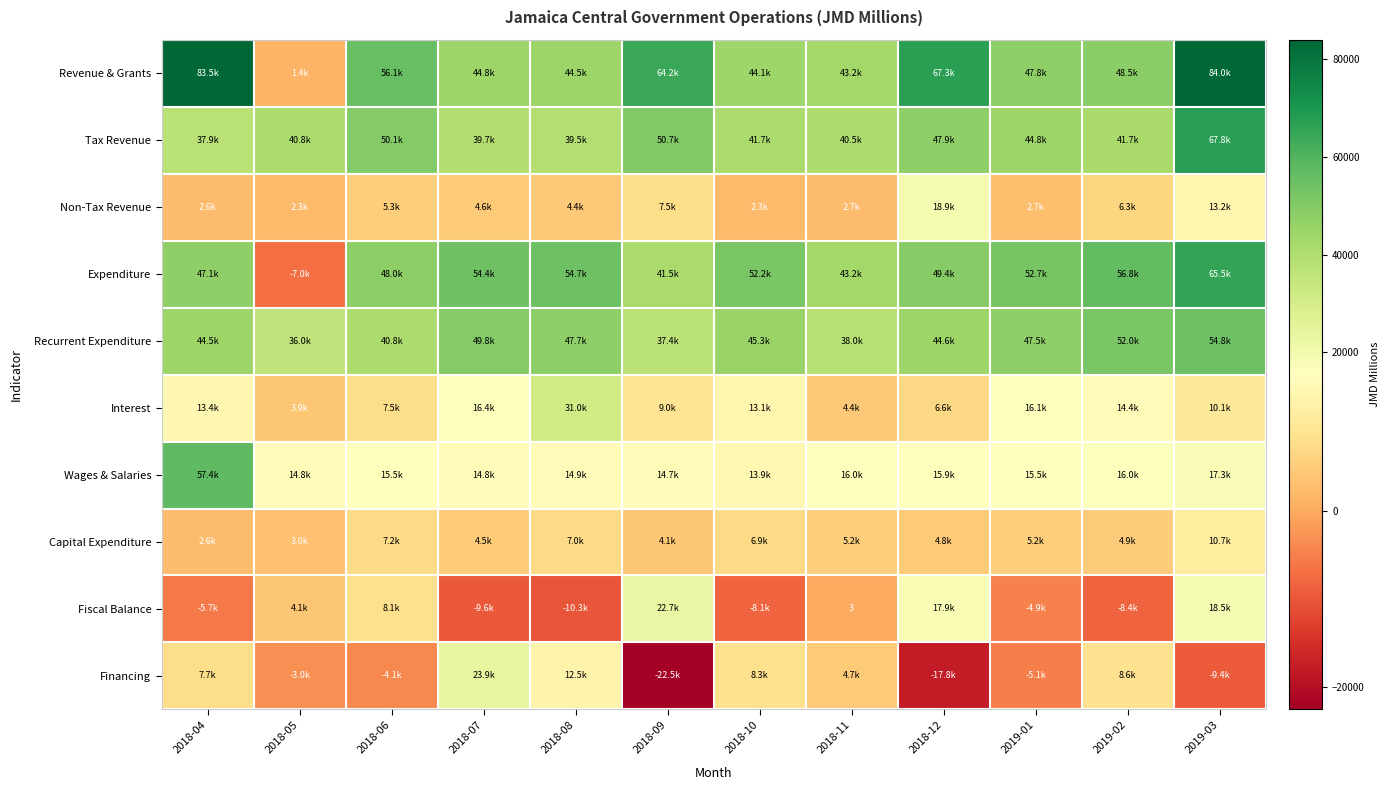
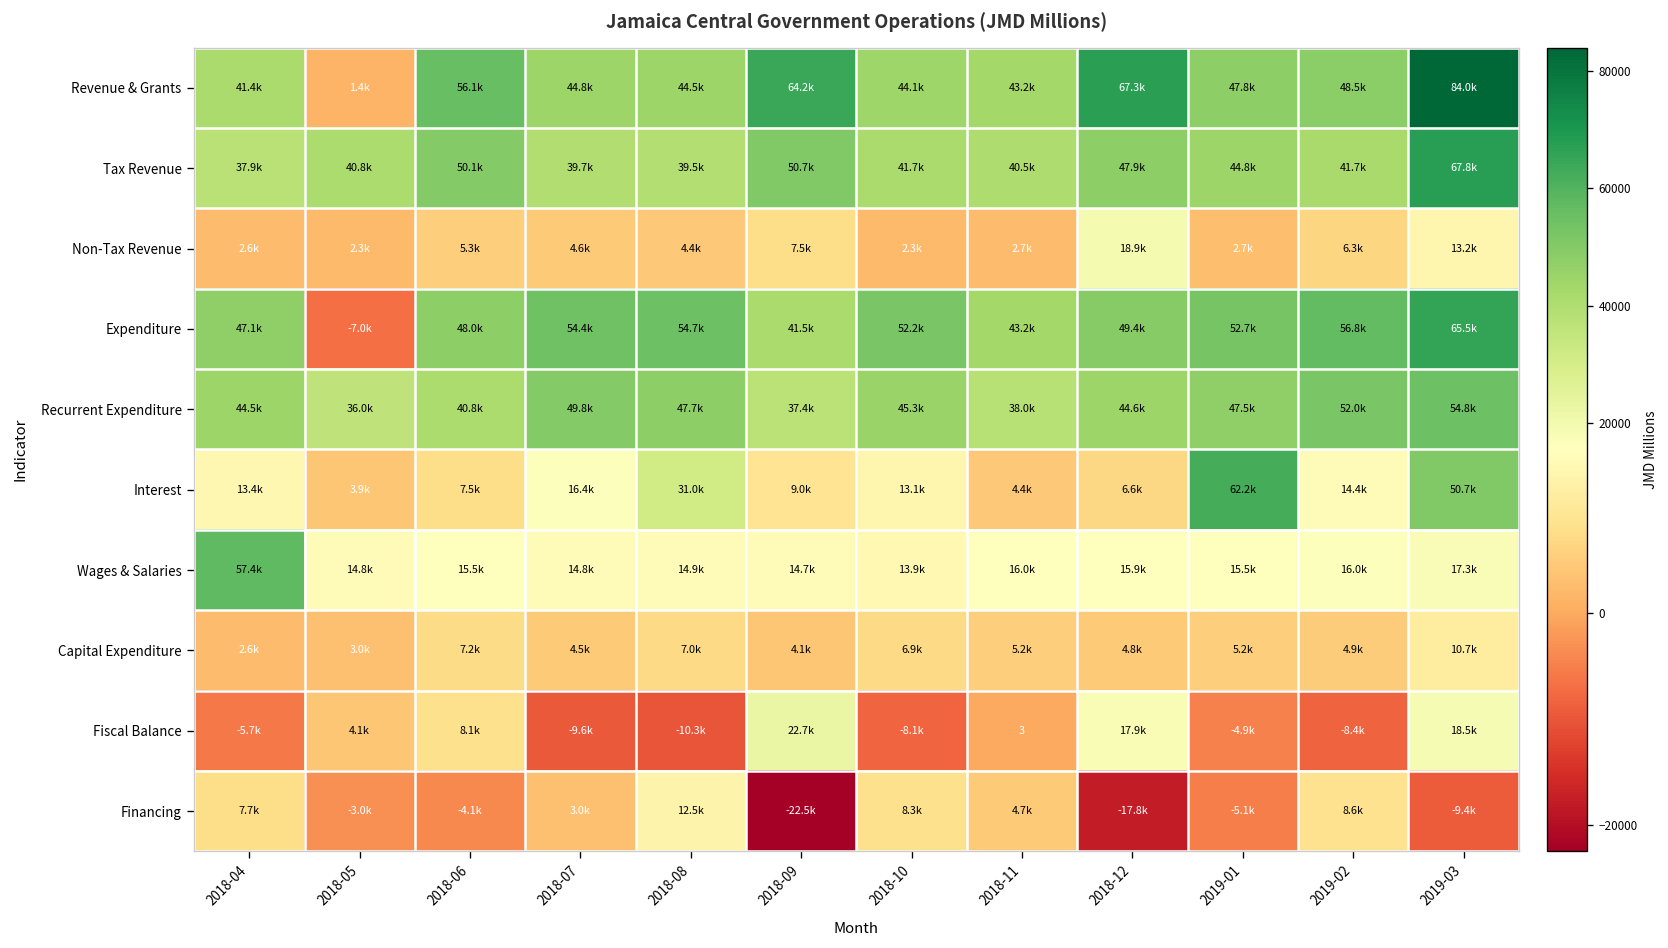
  {
    "Revenue & Grants": {
-     "2018-04": "83.5k",
+     "2018-04": "41.4k",
      "2018-05": "1.4k",
      "2018-06": "56.1k",
      "2018-07": "44.8k",
      "2018-08": "44.5k",
      "2018-09": "64.2k",
      "2018-10": "44.1k",
      "2018-11": "43.2k",
      "2018-12": "67.3k",
      "2019-01": "47.8k",
      "2019-02": "48.5k",
      "2019-03": "84.0k"
    },
    "Tax Revenue": {
      "2018-04": "37.9k",
      "2018-05": "40.8k",
      "2018-06": "50.1k",
      "2018-07": "39.7k",
      "2018-08": "39.5k",
      "2018-09": "50.7k",
      "2018-10": "41.7k",
      "2018-11": "40.5k",
      "2018-12": "47.9k",
      "2019-01": "44.8k",
      "2019-02": "41.7k",
      "2019-03": "67.8k"
    },
    "Non-Tax Revenue": {
      "2018-04": "2.6k",
      "2018-05": "2.3k",
      "2018-06": "5.3k",
      "2018-07": "4.6k",
      "2018-08": "4.4k",
      "2018-09": "7.5k",
      "2018-10": "2.3k",
      "2018-11": "2.7k",
      "2018-12": "18.9k",
      "2019-01": "2.7k",
      "2019-02": "6.3k",
      "2019-03": "13.2k"
    },
    "Expenditure": {
      "2018-04": "47.1k",
      "2018-05": "-7.0k",
      "2018-06": "48.0k",
      "2018-07": "54.4k",
      "2018-08": "54.7k",
      "2018-09": "41.5k",
      "2018-10": "52.2k",
      "2018-11": "43.2k",
      "2018-12": "49.4k",
      "2019-01": "52.7k",
      "2019-02": "56.8k",
      "2019-03": "65.5k"
    },
    "Recurrent Expenditure": {
      "2018-04": "44.5k",
      "2018-05": "36.0k",
      "2018-06": "40.8k",
      "2018-07": "49.8k",
      "2018-08": "47.7k",
      "2018-09": "37.4k",
      "2018-10": "45.3k",
      "2018-11": "38.0k",
      "2018-12": "44.6k",
      "2019-01": "47.5k",
      "2019-02": "52.0k",
      "2019-03": "54.8k"
    },
    "Interest": {
      "2018-04": "13.4k",
      "2018-05": "3.9k",
      "2018-06": "7.5k",
      "2018-07": "16.4k",
      "2018-08": "31.0k",
      "2018-09": "9.0k",
      "2018-10": "13.1k",
      "2018-11": "4.4k",
      "2018-12": "6.6k",
-     "2019-01": "16.1k",
+     "2019-01": "62.2k",
      "2019-02": "14.4k",
-     "2019-03": "10.1k"
+     "2019-03": "50.7k"
    },
    "Wages & Salaries": {
      "2018-04": "57.4k",
      "2018-05": "14.8k",
      "2018-06": "15.5k",
      "2018-07": "14.8k",
      "2018-08": "14.9k",
      "2018-09": "14.7k",
      "2018-10": "13.9k",
      "2018-11": "16.0k",
      "2018-12": "15.9k",
      "2019-01": "15.5k",
      "2019-02": "16.0k",
      "2019-03": "17.3k"
    },
    "Capital Expenditure": {
      "2018-04": "2.6k",
      "2018-05": "3.0k",
      "2018-06": "7.2k",
      "2018-07": "4.5k",
      "2018-08": "7.0k",
      "2018-09": "4.1k",
      "2018-10": "6.9k",
      "2018-11": "5.2k",
      "2018-12": "4.8k",
      "2019-01": "5.2k",
      "2019-02": "4.9k",
      "2019-03": "10.7k"
    },
    "Fiscal Balance": {
      "2018-04": "-5.7k",
      "2018-05": "4.1k",
      "2018-06": "8.1k",
      "2018-07": "-9.6k",
      "2018-08": "-10.3k",
      "2018-09": "22.7k",
      "2018-10": "-8.1k",
      "2018-11": "3",
      "2018-12": "17.9k",
      "2019-01": "-4.9k",
      "2019-02": "-8.4k",
      "2019-03": "18.5k"
    },
    "Financing": {
      "2018-04": "7.7k",
      "2018-05": "-3.0k",
      "2018-06": "-4.1k",
-     "2018-07": "23.9k",
+     "2018-07": "3.0k",
      "2018-08": "12.5k",
      "2018-09": "-22.5k",
      "2018-10": "8.3k",
      "2018-11": "4.7k",
      "2018-12": "-17.8k",
      "2019-01": "-5.1k",
      "2019-02": "8.6k",
      "2019-03": "-9.4k"
    }
  }
